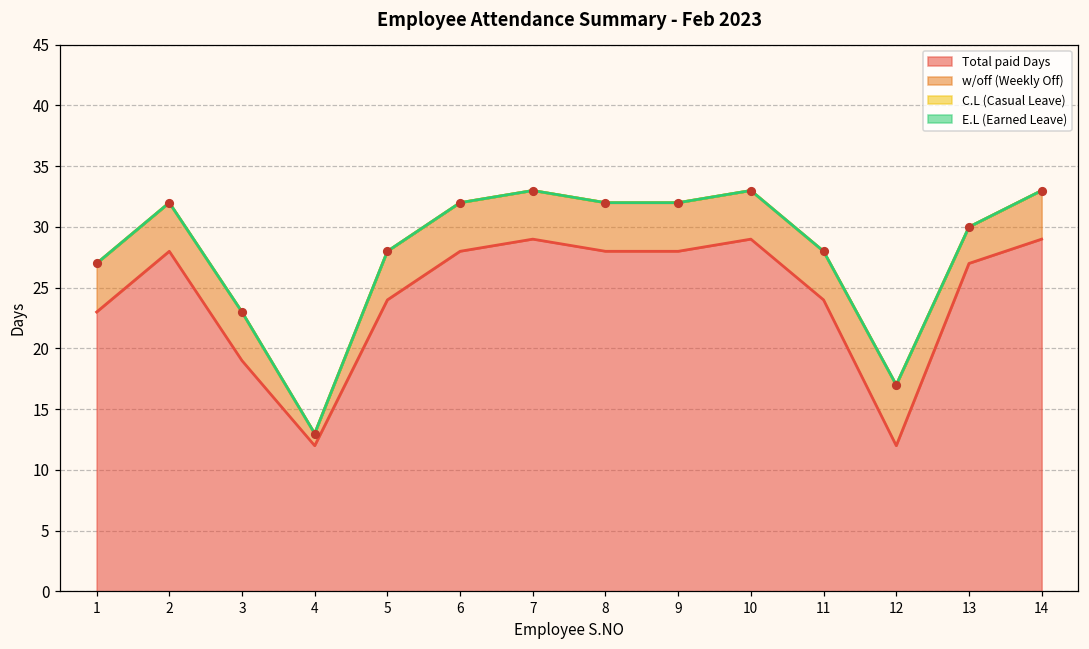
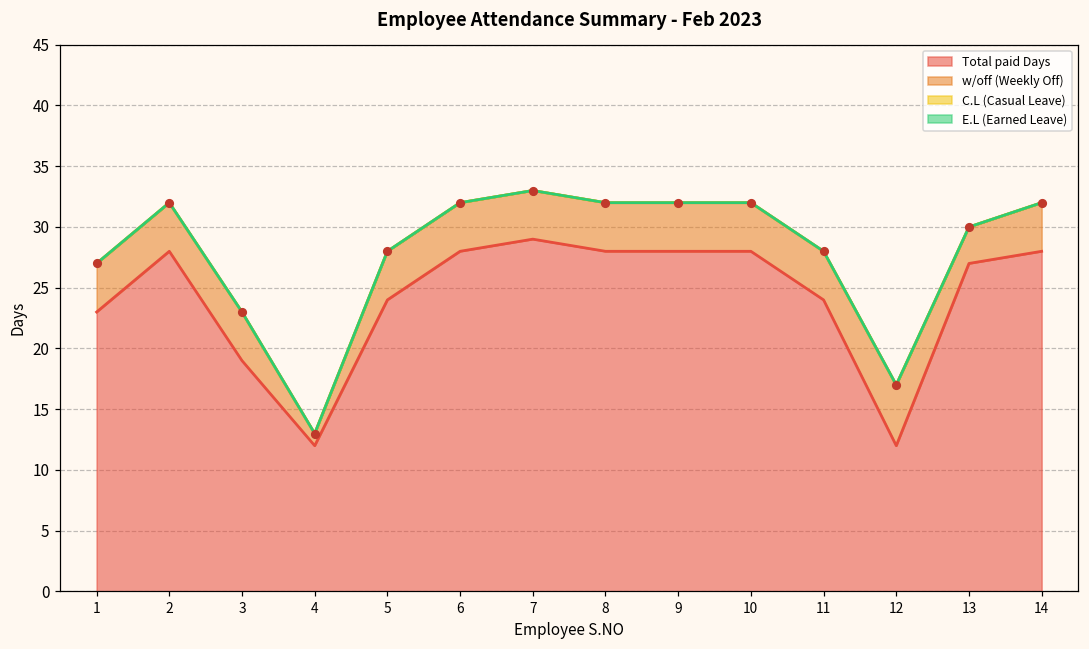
  {
    "Total paid Days": {
      "1": 23,
      "2": 28,
      "3": 19,
      "4": 12,
      "5": 24,
      "6": 28,
      "7": 29,
      "8": 28,
      "9": 28,
-     "10": 29,
+     "10": 28,
      "11": 24,
      "12": 12,
      "13": 27,
-     "14": 29
+     "14": 28
    }
  }
